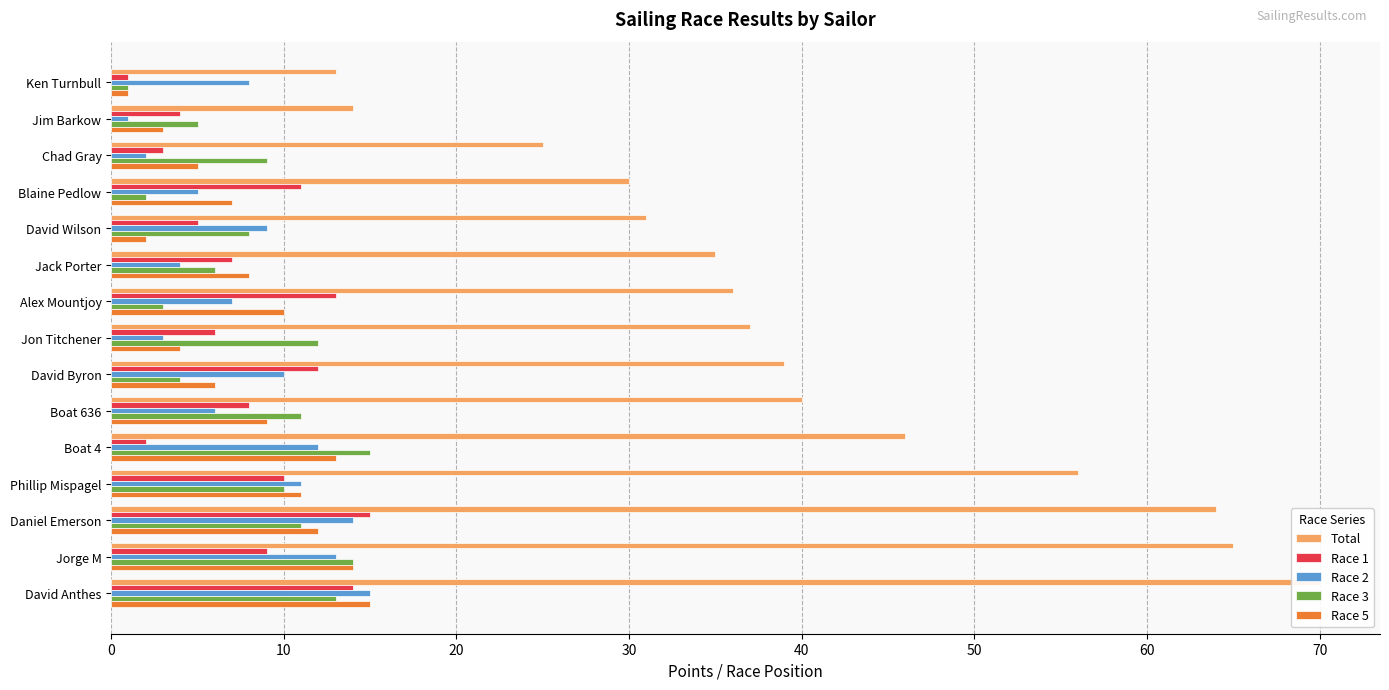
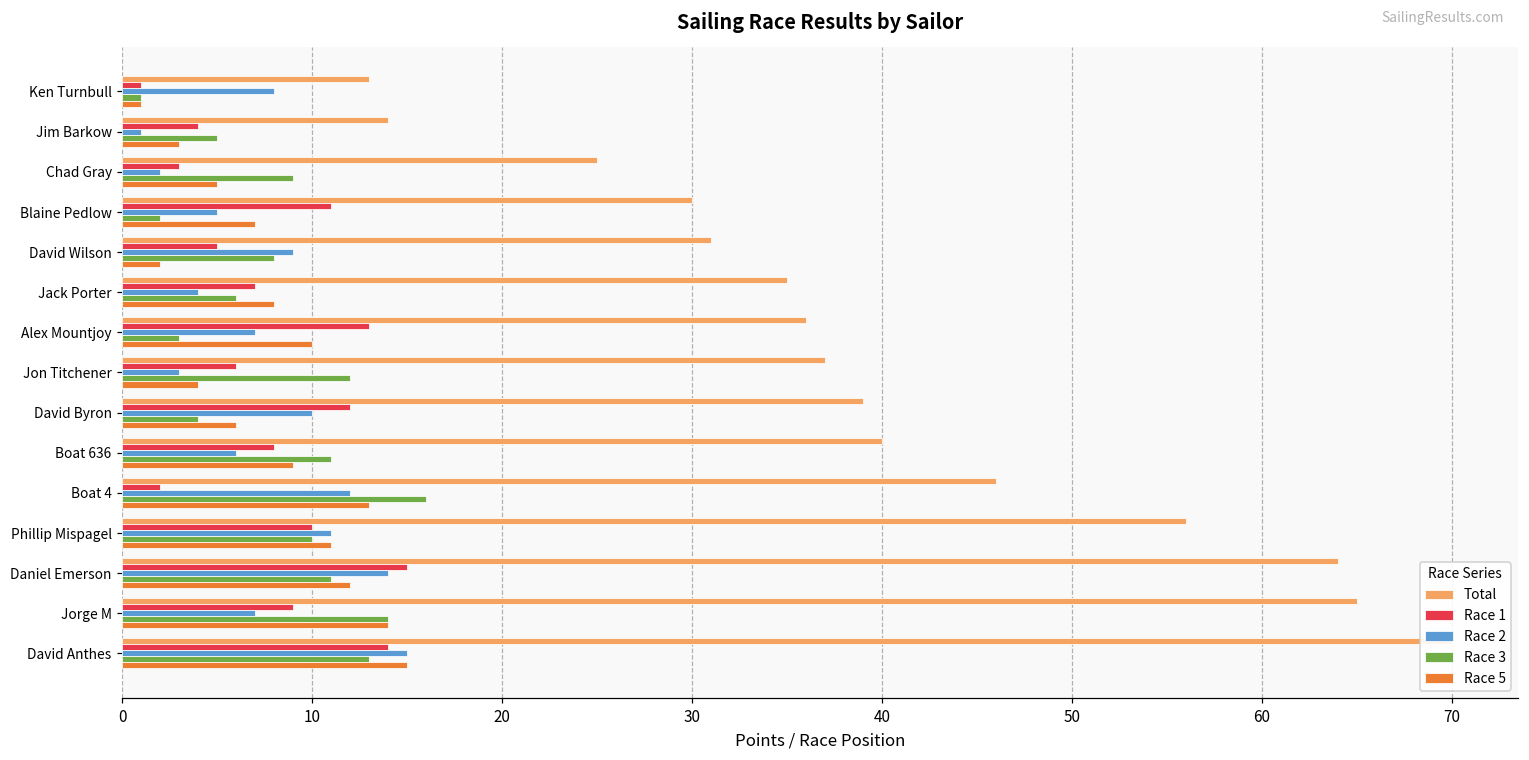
  {
    "Total": {
      "Ken Turnbull": 13,
      "Jim Barkow": 14,
      "Chad Gray": 25,
      "Blaine Pedlow": 30,
      "David Wilson": 31,
      "Jack Porter": 35,
      "Alex Mountjoy": 36,
      "Jon Titchener": 37,
      "David Byron": 39,
      "Boat 636": 40,
      "Boat 4": 46,
      "Phillip Mispagel": 56,
      "Daniel Emerson": 64,
      "Jorge M": 65
    },
    "Race 1": {
      "Ken Turnbull": 1,
      "Jim Barkow": 4,
      "Chad Gray": 3,
      "Blaine Pedlow": 11,
      "David Wilson": 5,
      "Jack Porter": 7,
      "Alex Mountjoy": 13,
      "Jon Titchener": 6,
      "David Byron": 12,
      "Boat 636": 8,
      "Boat 4": 2,
      "Phillip Mispagel": 10,
      "Daniel Emerson": 15,
      "Jorge M": 9,
      "David Anthes": 14
    },
    "Race 2": {
      "Ken Turnbull": 8,
      "Jim Barkow": 1,
      "Chad Gray": 2,
      "Blaine Pedlow": 5,
      "David Wilson": 9,
      "Jack Porter": 4,
      "Alex Mountjoy": 7,
      "Jon Titchener": 3,
      "David Byron": 10,
      "Boat 636": 6,
      "Boat 4": 12,
      "Phillip Mispagel": 11,
      "Daniel Emerson": 14,
-     "Jorge M": 13,
+     "Jorge M": 7,
      "David Anthes": 15
    },
    "Race 3": {
      "Ken Turnbull": 1,
      "Jim Barkow": 5,
      "Chad Gray": 9,
      "Blaine Pedlow": 2,
      "David Wilson": 8,
      "Jack Porter": 6,
      "Alex Mountjoy": 3,
      "Jon Titchener": 12,
      "David Byron": 4,
      "Boat 636": 11,
-     "Boat 4": 15,
+     "Boat 4": 16,
      "Phillip Mispagel": 10,
      "Daniel Emerson": 11,
      "Jorge M": 14,
      "David Anthes": 13
    },
    "Race 5": {
      "Ken Turnbull": 1,
      "Jim Barkow": 3,
      "Chad Gray": 5,
      "Blaine Pedlow": 7,
      "David Wilson": 2,
      "Jack Porter": 8,
      "Alex Mountjoy": 10,
      "Jon Titchener": 4,
      "David Byron": 6,
      "Boat 636": 9,
      "Boat 4": 13,
      "Phillip Mispagel": 11,
      "Daniel Emerson": 12,
      "Jorge M": 14,
      "David Anthes": 15
    }
  }
